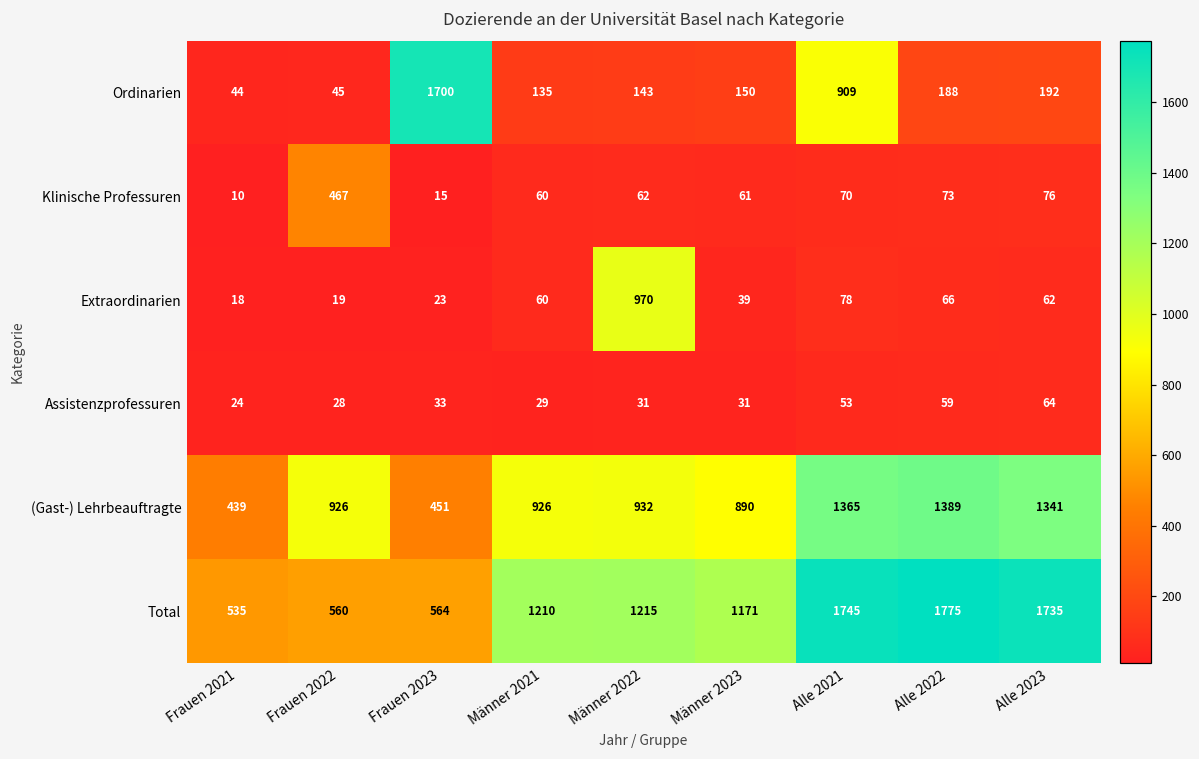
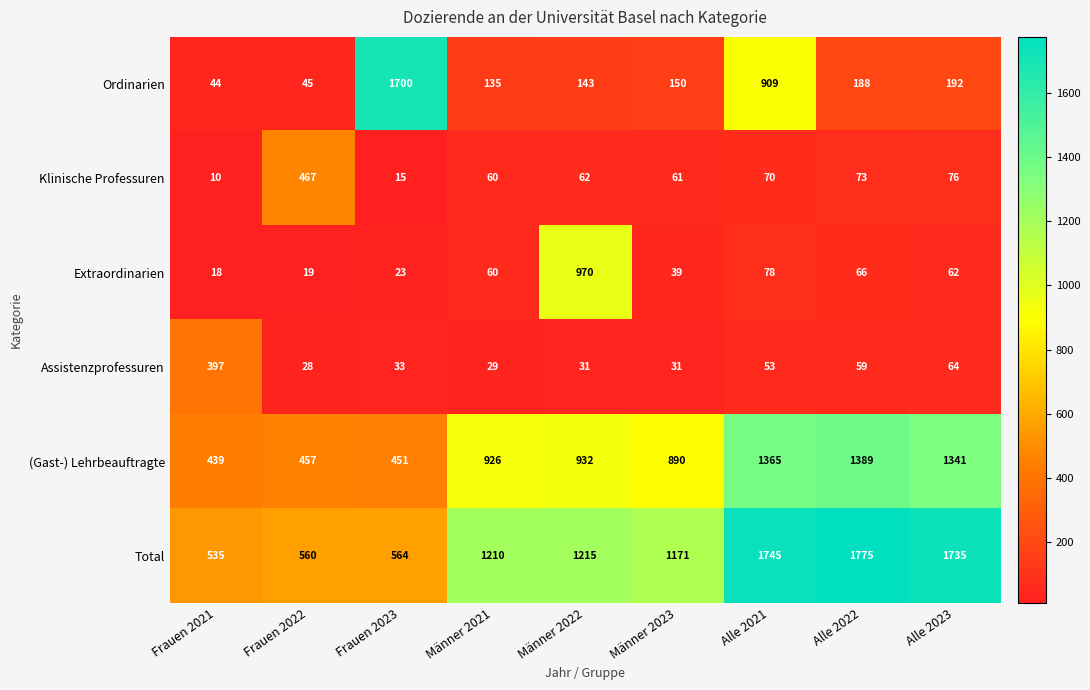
  {
    "Ordinarien": {
      "Frauen 2021": 44,
      "Frauen 2022": 45,
      "Frauen 2023": 1700,
      "Männer 2021": 135,
      "Männer 2022": 143,
      "Männer 2023": 150,
      "Alle 2021": 909,
      "Alle 2022": 188,
      "Alle 2023": 192
    },
    "Klinische Professuren": {
      "Frauen 2021": 10,
      "Frauen 2022": 467,
      "Frauen 2023": 15,
      "Männer 2021": 60,
      "Männer 2022": 62,
      "Männer 2023": 61,
      "Alle 2021": 70,
      "Alle 2022": 73,
      "Alle 2023": 76
    },
    "Extraordinarien": {
      "Frauen 2021": 18,
      "Frauen 2022": 19,
      "Frauen 2023": 23,
      "Männer 2021": 60,
      "Männer 2022": 970,
      "Männer 2023": 39,
      "Alle 2021": 78,
      "Alle 2022": 66,
      "Alle 2023": 62
    },
    "Assistenzprofessuren": {
-     "Frauen 2021": 24,
+     "Frauen 2021": 397,
      "Frauen 2022": 28,
      "Frauen 2023": 33,
      "Männer 2021": 29,
      "Männer 2022": 31,
      "Männer 2023": 31,
      "Alle 2021": 53,
      "Alle 2022": 59,
      "Alle 2023": 64
    },
    "(Gast-) Lehrbeauftragte": {
      "Frauen 2021": 439,
-     "Frauen 2022": 926,
+     "Frauen 2022": 457,
      "Frauen 2023": 451,
      "Männer 2021": 926,
      "Männer 2022": 932,
      "Männer 2023": 890,
      "Alle 2021": 1365,
      "Alle 2022": 1389,
      "Alle 2023": 1341
    },
    "Total": {
      "Frauen 2021": 535,
      "Frauen 2022": 560,
      "Frauen 2023": 564,
      "Männer 2021": 1210,
      "Männer 2022": 1215,
      "Männer 2023": 1171,
      "Alle 2021": 1745,
      "Alle 2022": 1775,
      "Alle 2023": 1735
    }
  }
